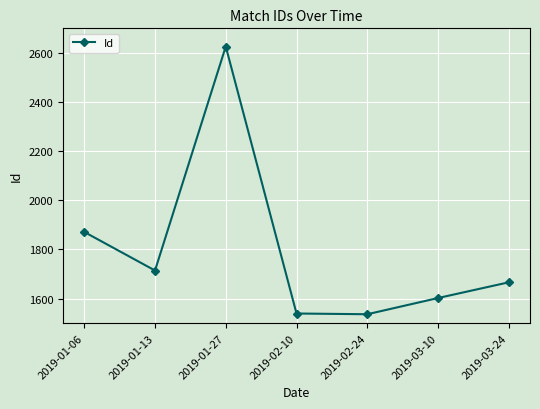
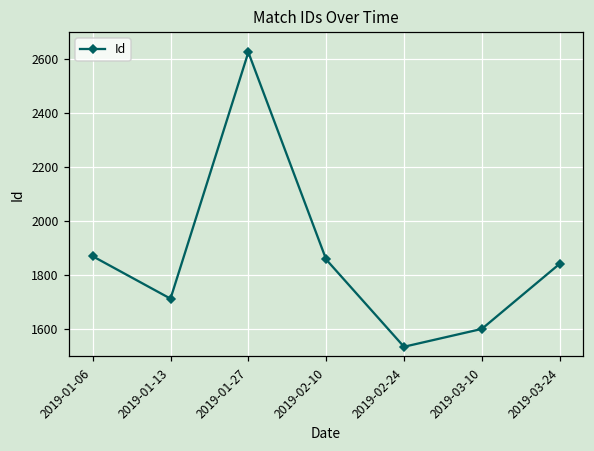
  {
    "2019-01-06": 1870,
    "2019-01-13": 1710,
    "2019-01-27": 2630,
-   "2019-02-10": 1540,
+   "2019-02-10": 1860,
    "2019-02-24": 1540,
    "2019-03-10": 1600,
-   "2019-03-24": 1670
+   "2019-03-24": 1840
  }
